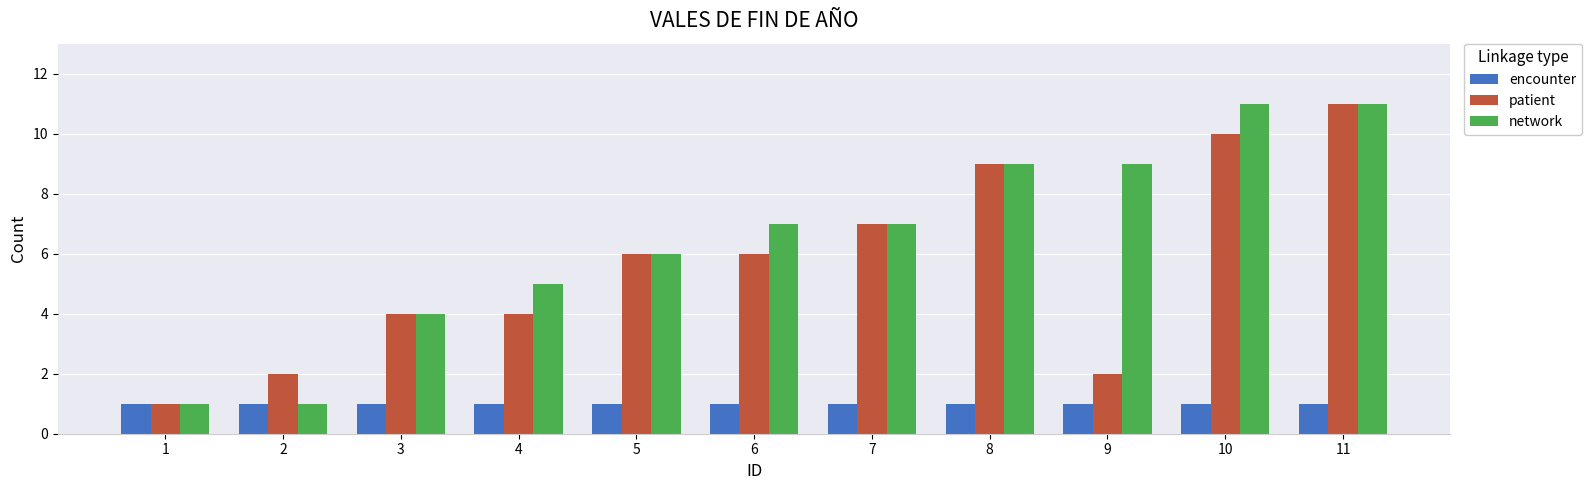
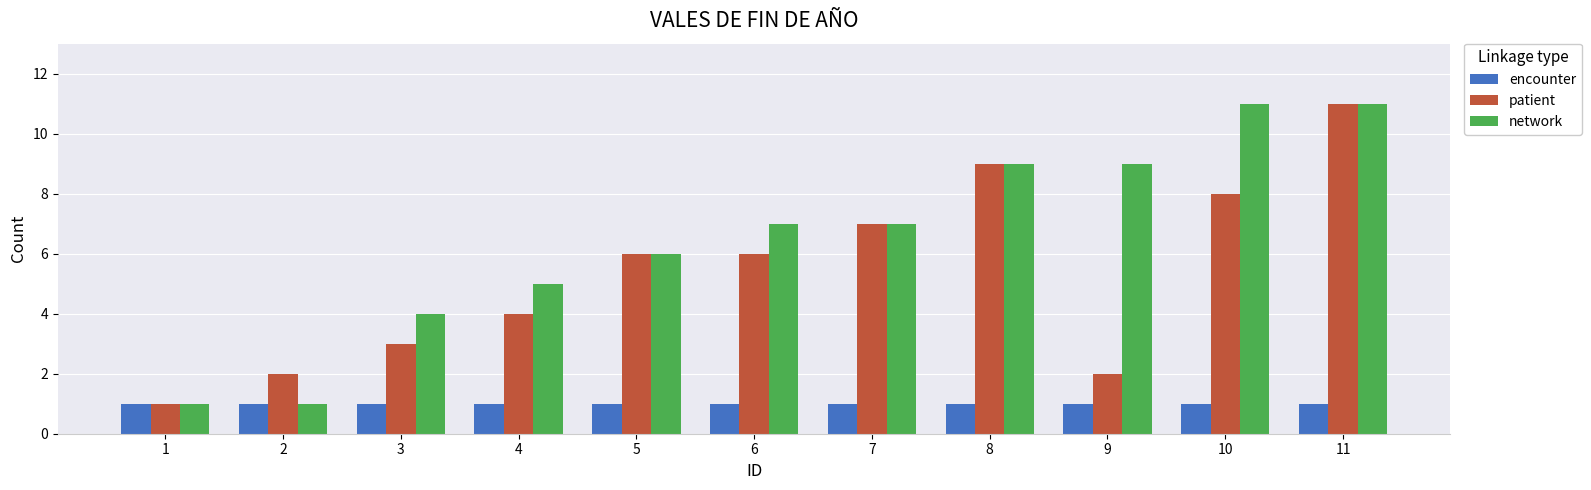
  {
    "encounter": {
      "1": 1,
      "2": 1,
      "3": 1,
      "4": 1,
      "5": 1,
      "6": 1,
      "7": 1,
      "8": 1,
      "9": 1,
      "10": 1,
      "11": 1
    },
    "patient": {
      "1": 1,
      "2": 2,
-     "3": 4,
+     "3": 3,
      "4": 4,
      "5": 6,
      "6": 6,
      "7": 7,
      "8": 9,
      "9": 2,
-     "10": 10,
+     "10": 8,
      "11": 11
    },
    "network": {
      "1": 1,
      "2": 1,
      "3": 4,
      "4": 5,
      "5": 6,
      "6": 7,
      "7": 7,
      "8": 9,
      "9": 9,
      "10": 11,
      "11": 11
    }
  }
